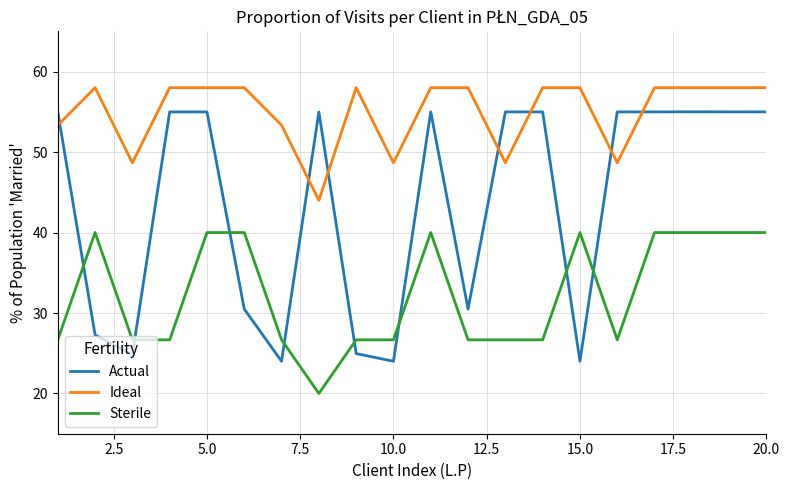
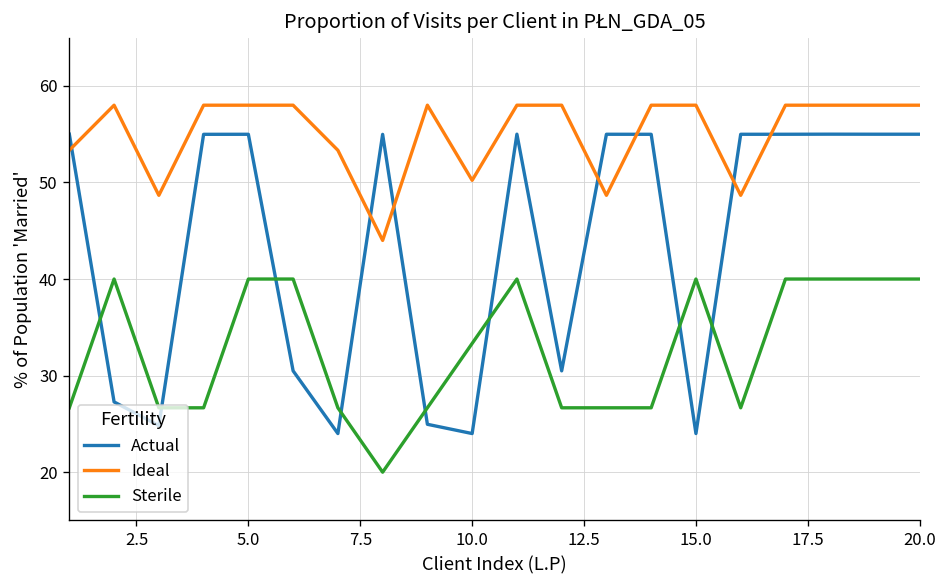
  {
    "Actual": {
      "5.0": 55,
      "10.0": 24,
      "15.0": 24,
      "20.0": 55
    },
    "Ideal": {
      "5.0": 58,
-     "10.0": 49,
+     "10.0": 50,
      "15.0": 58,
      "20.0": 58
    },
    "Sterile": {
      "5.0": 40,
-     "10.0": 27,
+     "10.0": 33,
      "15.0": 40,
      "20.0": 40
    }
  }
